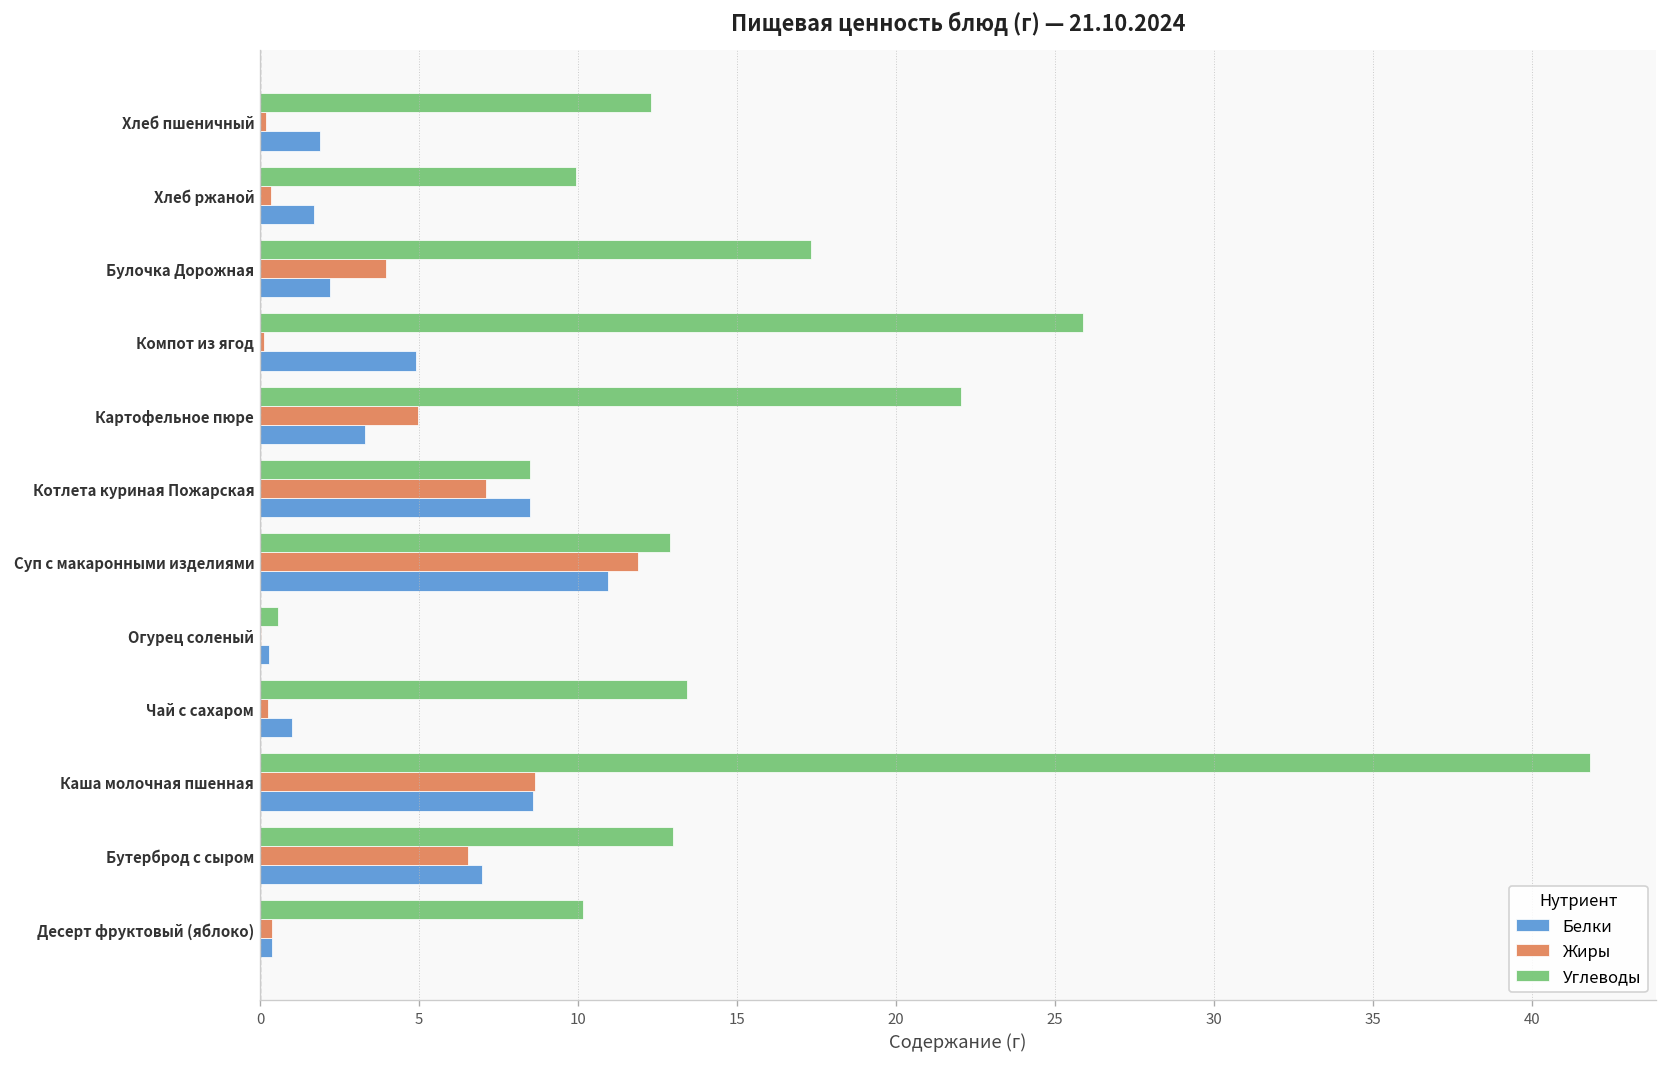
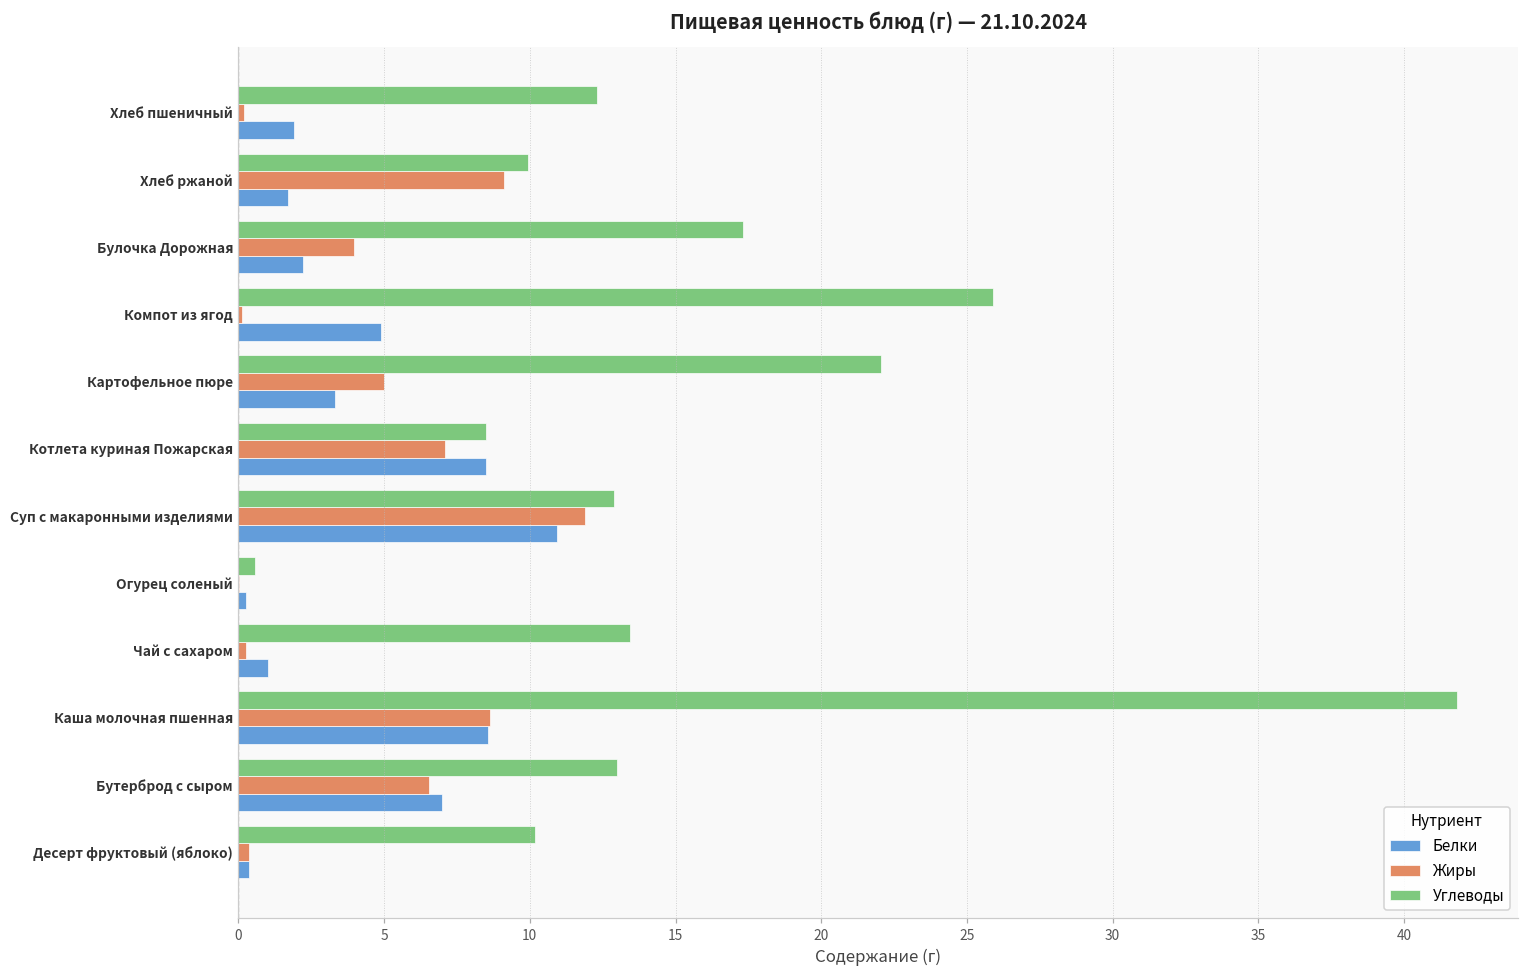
  {
    "Белки": {
      "Хлеб пшеничный": 1.9,
      "Хлеб ржаной": 1.7,
      "Булочка Дорожная": 2.2,
      "Компот из ягод": 4.9,
      "Картофельное пюре": 3.3,
      "Котлета куриная Пожарская": 8.5,
      "Суп с макаронными изделиями": 10.9,
      "Огурец соленый": 0.3,
      "Чай с сахаром": 1.0,
      "Каша молочная пшенная": 8.6,
      "Бутерброд с сыром": 7.0,
      "Десерт фруктовый (яблоко)": 0.4
    },
    "Жиры": {
      "Хлеб пшеничный": 0.2,
-     "Хлеб ржаной": 0.3,
+     "Хлеб ржаной": 9.1,
      "Булочка Дорожная": 4.0,
      "Компот из ягод": 0.1,
      "Картофельное пюре": 5.0,
      "Котлета куриная Пожарская": 7.1,
      "Суп с макаронными изделиями": 11.9,
      "Чай с сахаром": 0.3,
      "Каша молочная пшенная": 8.6,
      "Бутерброд с сыром": 6.5,
      "Десерт фруктовый (яблоко)": 0.4
    },
    "Углеводы": {
      "Хлеб пшеничный": 12.3,
      "Хлеб ржаной": 10.0,
      "Булочка Дорожная": 17.3,
      "Компот из ягод": 25.9,
      "Картофельное пюре": 22.1,
      "Котлета куриная Пожарская": 8.5,
      "Суп с макаронными изделиями": 12.9,
      "Огурец соленый": 0.6,
      "Чай с сахаром": 13.4,
      "Каша молочная пшенная": 41.8,
      "Бутерброд с сыром": 13.0,
      "Десерт фруктовый (яблоко)": 10.2
    }
  }
